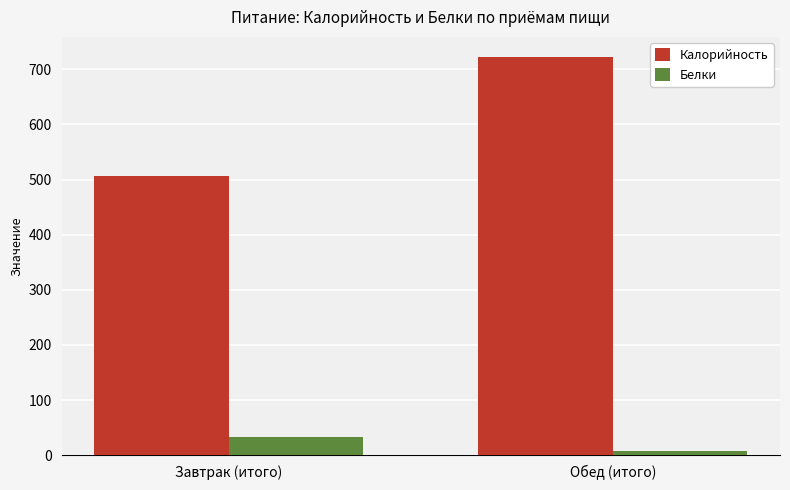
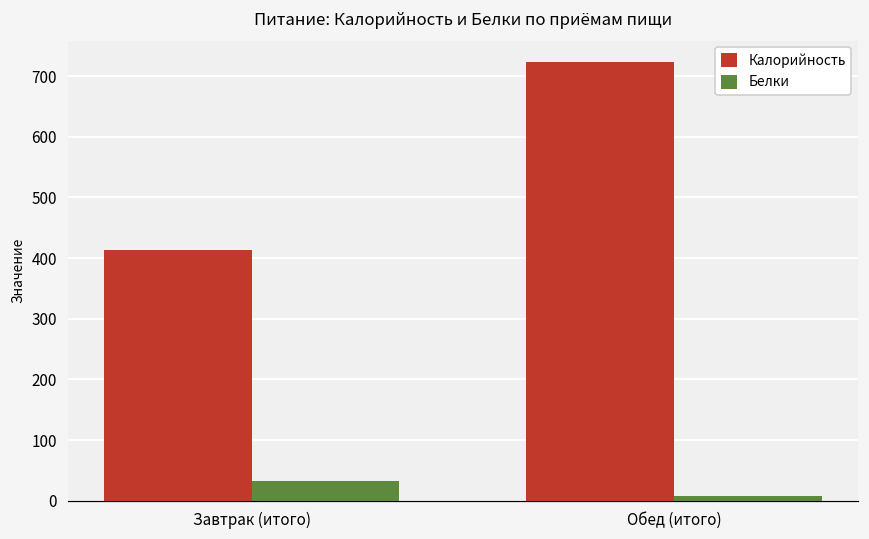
  {
    "Калорийность": {
-     "Завтрак (итого)": 510,
+     "Завтрак (итого)": 410,
      "Обед (итого)": 720
    },
    "Белки": {
      "Завтрак (итого)": 30,
      "Обед (итого)": 10
    }
  }
